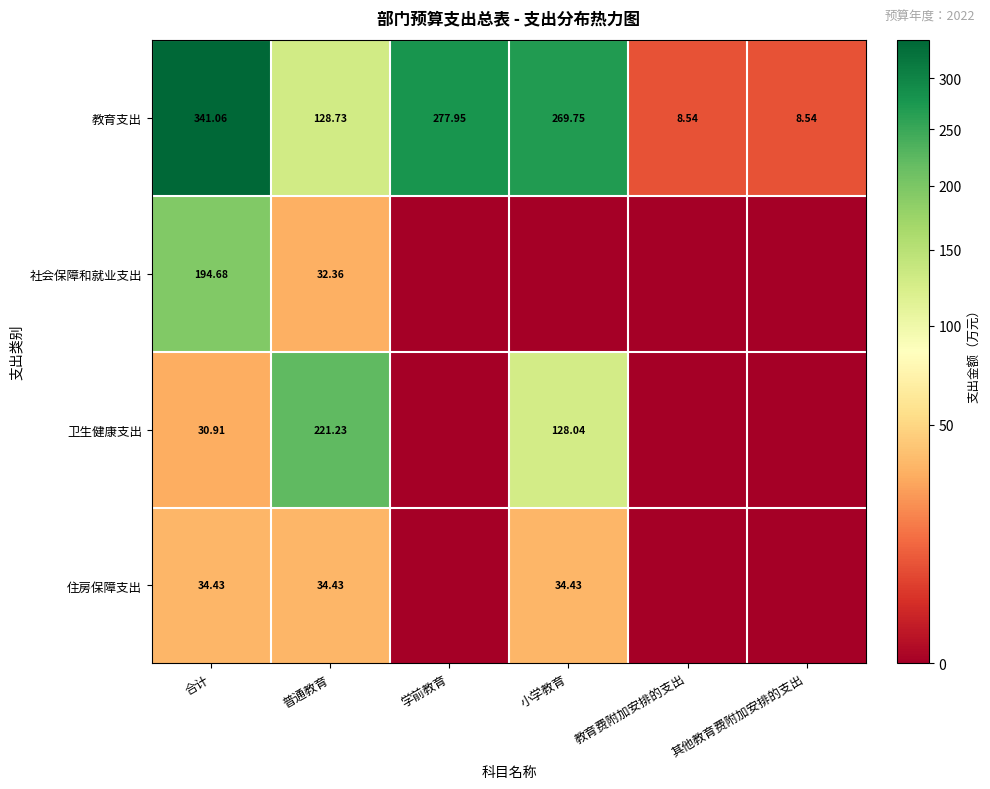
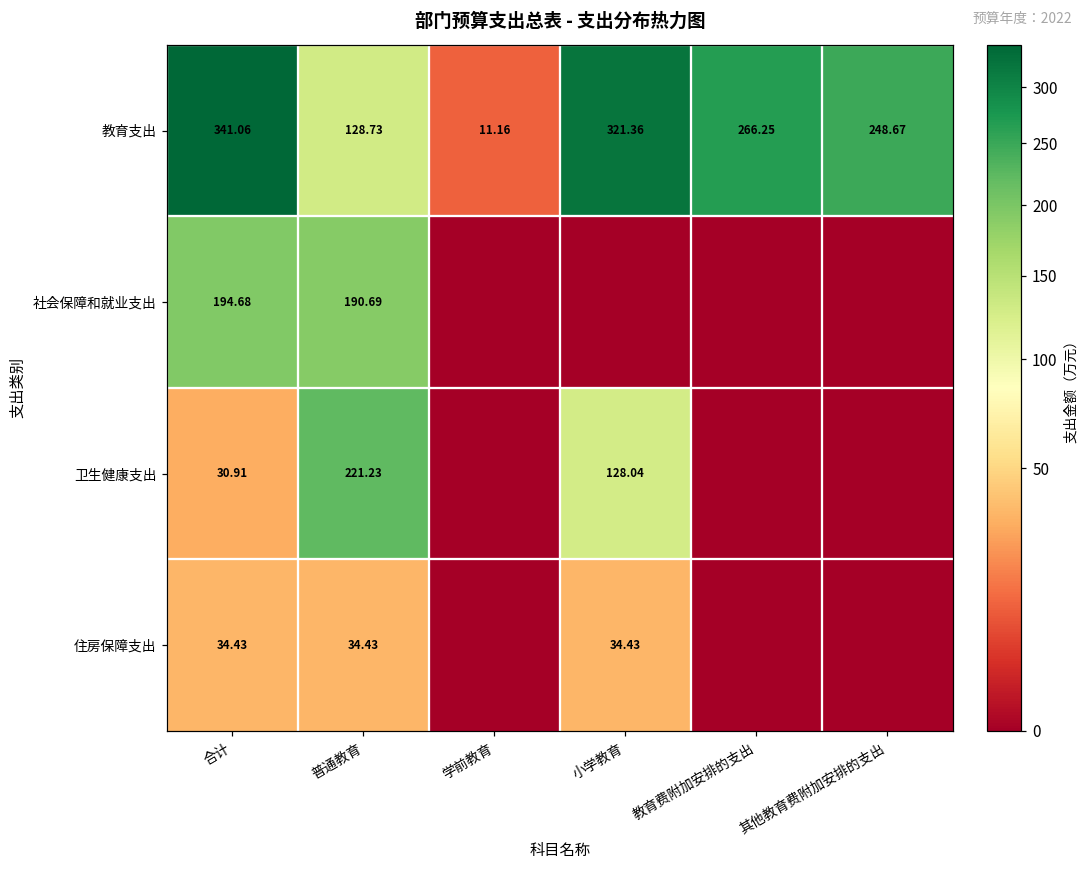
  {
    "教育支出": {
      "合计": 341.06,
      "普通教育": 128.73,
-     "学前教育": 277.95,
-     "小学教育": 269.75,
-     "教育费附加安排的支出": 8.54,
-     "其他教育费附加安排的支出": 8.54
+     "学前教育": 11.16,
+     "小学教育": 321.36,
+     "教育费附加安排的支出": 266.25,
+     "其他教育费附加安排的支出": 248.67
    },
    "社会保障和就业支出": {
      "合计": 194.68,
-     "普通教育": 32.36
+     "普通教育": 190.69
    },
    "卫生健康支出": {
      "合计": 30.91,
      "普通教育": 221.23,
      "小学教育": 128.04
    },
    "住房保障支出": {
      "合计": 34.43,
      "普通教育": 34.43,
      "小学教育": 34.43
    }
  }
